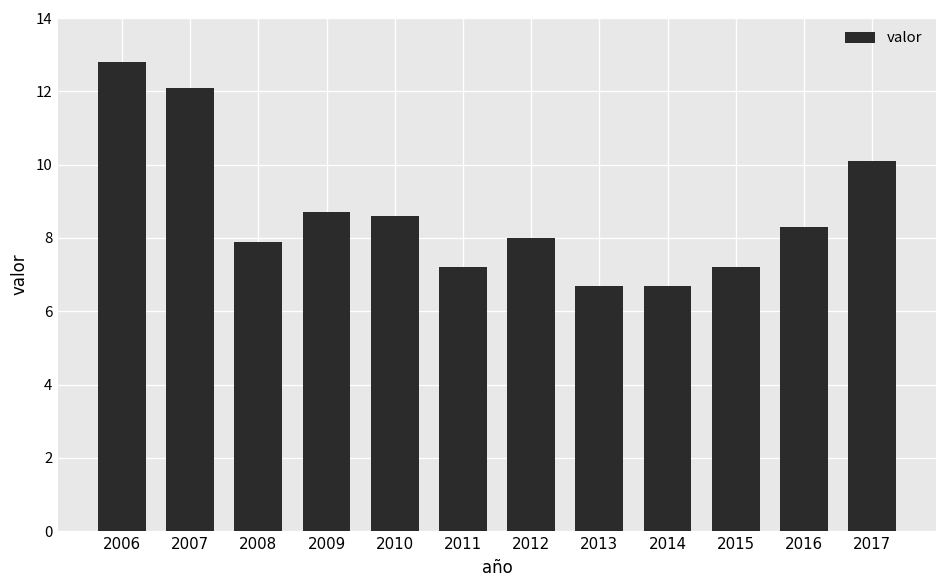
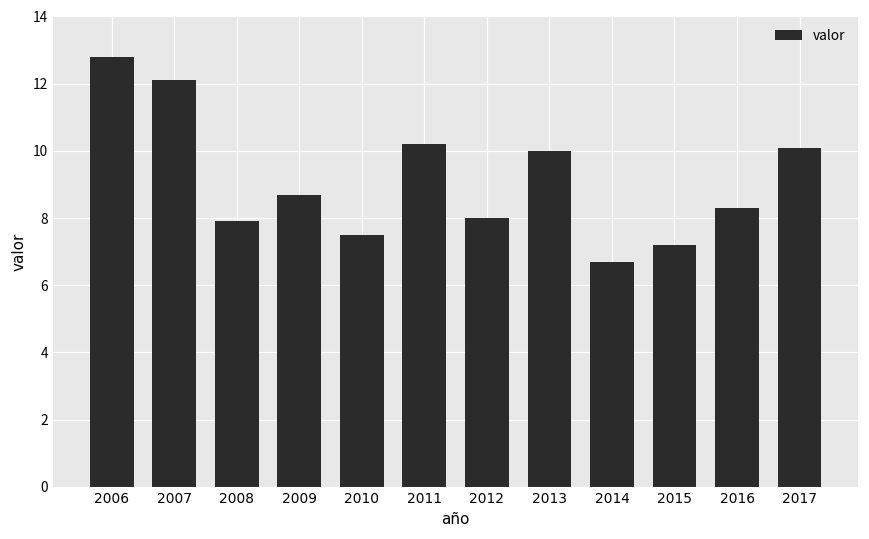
  {
    "2006": 12.8,
    "2007": 12.1,
    "2008": 7.9,
    "2009": 8.7,
-   "2010": 8.6,
-   "2011": 7.2,
+   "2010": 7.5,
+   "2011": 10.2,
    "2012": 8.0,
-   "2013": 6.7,
+   "2013": 10.0,
    "2014": 6.7,
    "2015": 7.2,
    "2016": 8.3,
    "2017": 10.1
  }
